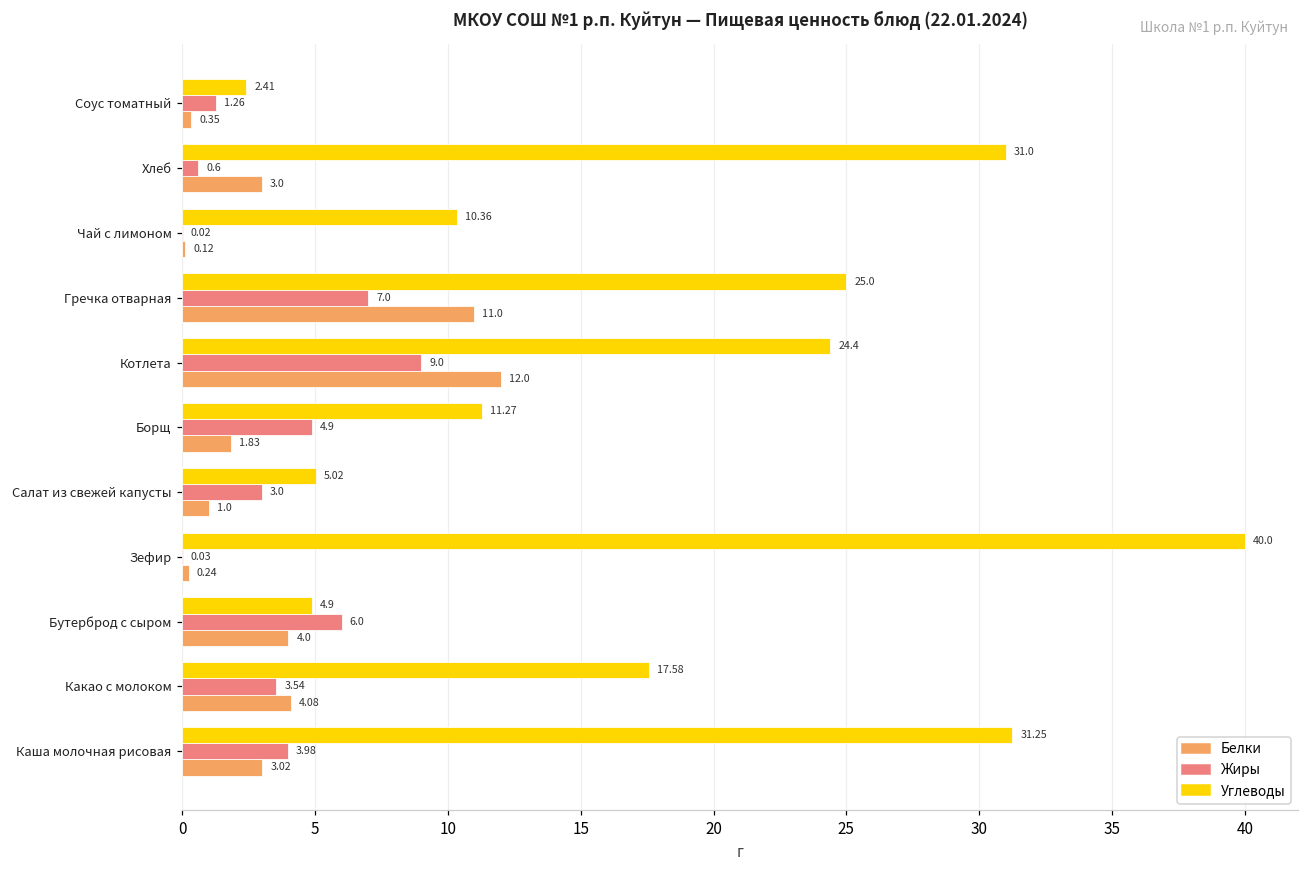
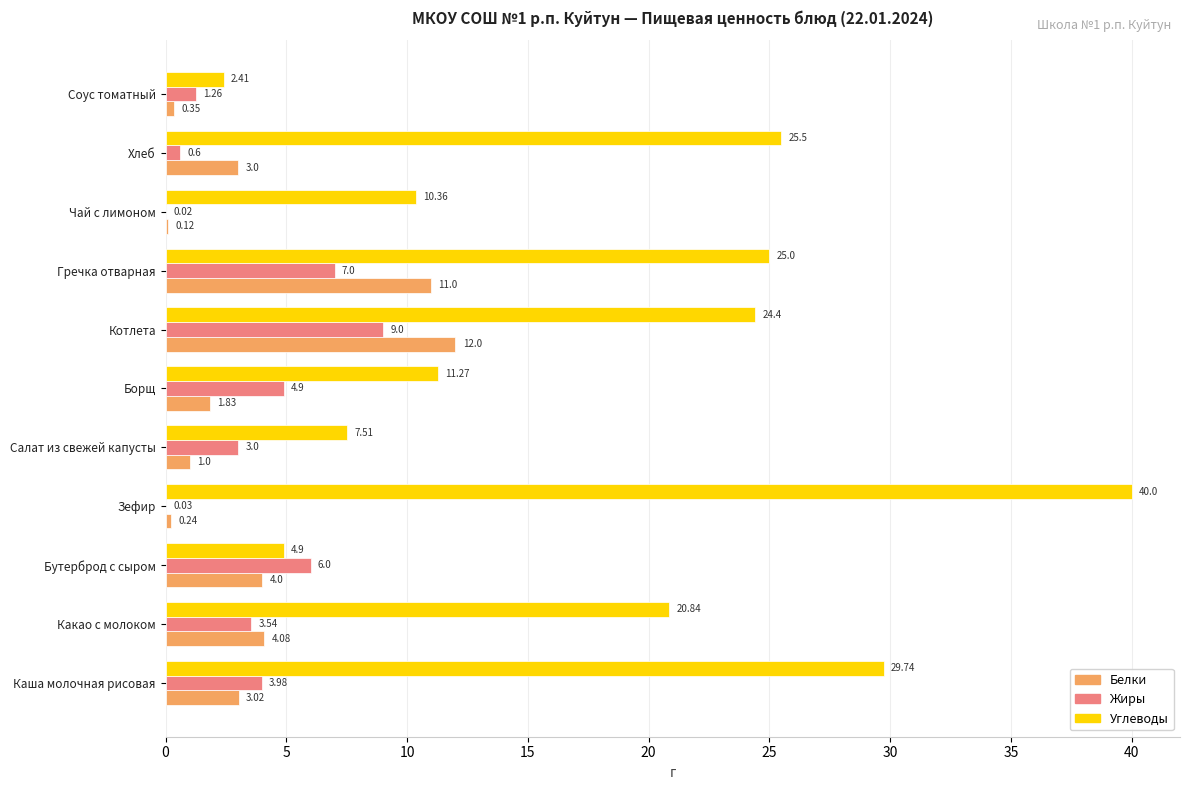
  {
    "Углеводы": {
      "Соус томатный": 2.41,
-     "Хлеб": 31.0,
+     "Хлеб": 25.5,
      "Чай с лимоном": 10.36,
      "Гречка отварная": 25.0,
      "Котлета": 24.4,
      "Борщ": 11.27,
-     "Салат из свежей капусты": 5.02,
+     "Салат из свежей капусты": 7.51,
      "Зефир": 40.0,
      "Бутерброд с сыром": 4.9,
-     "Какао с молоком": 17.58,
-     "Каша молочная рисовая": 31.25
+     "Какао с молоком": 20.84,
+     "Каша молочная рисовая": 29.74
    }
  }
